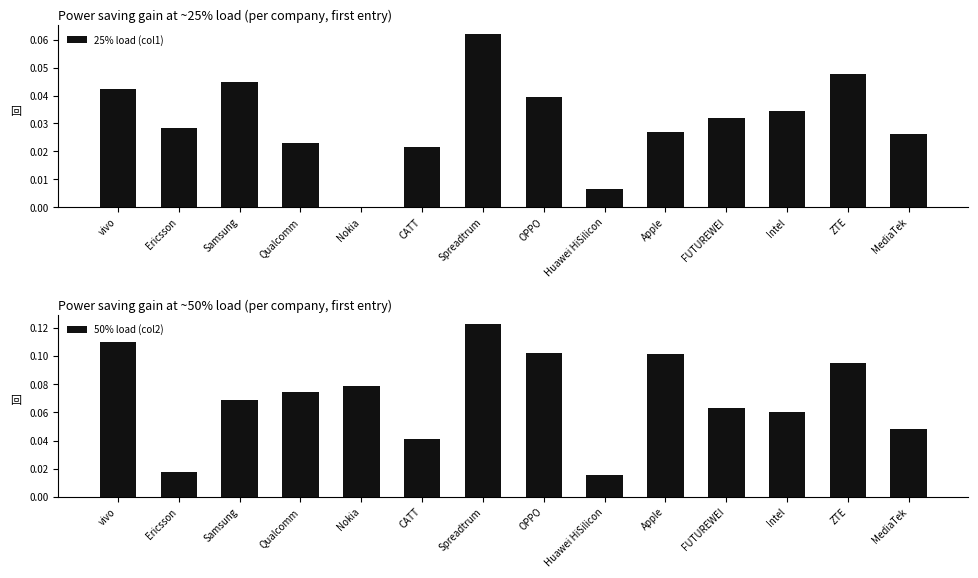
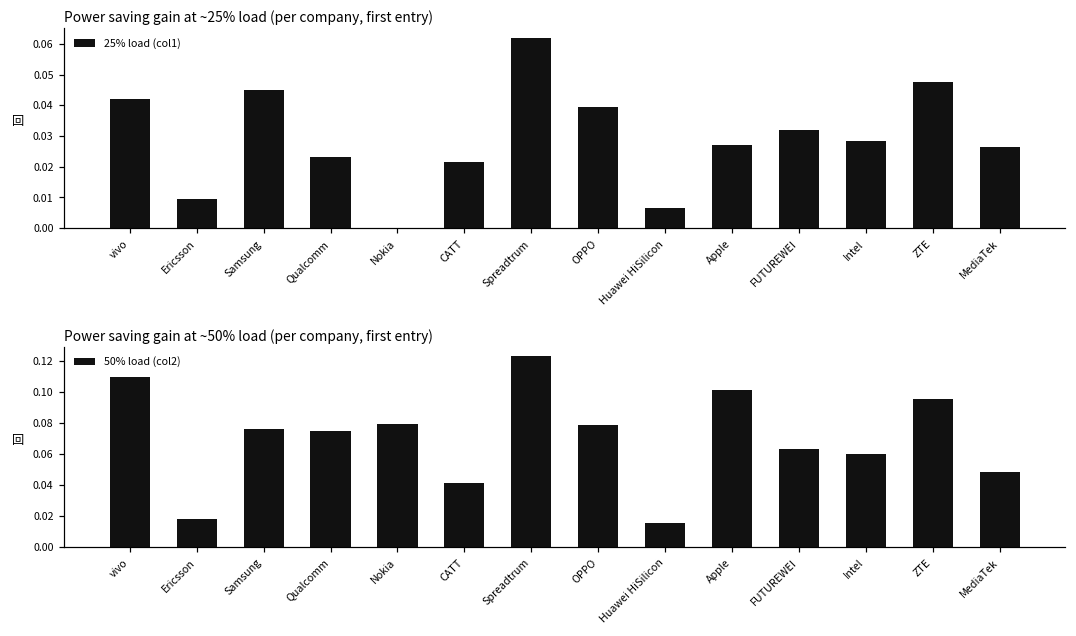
  {
    "Power saving gain at ~25% load (per company, first entry)": {
      "vivo": 0.042,
-     "Ericsson": 0.029,
+     "Ericsson": 0.010,
      "Samsung": 0.045,
      "Qualcomm": 0.023,
      "Nokia": 0.000,
      "CATT": 0.022,
      "Spreadtrum": 0.062,
      "OPPO": 0.039,
      "Huawei HiSilicon": 0.006,
      "Apple": 0.027,
      "FUTUREWEI": 0.032,
-     "Intel": 0.035,
+     "Intel": 0.028,
      "ZTE": 0.048,
      "MediaTek": 0.026
    },
    "Power saving gain at ~50% load (per company, first entry)": {
      "vivo": 0.110,
      "Ericsson": 0.018,
-     "Samsung": 0.069,
+     "Samsung": 0.076,
      "Qualcomm": 0.074,
      "Nokia": 0.079,
      "CATT": 0.041,
      "Spreadtrum": 0.123,
-     "OPPO": 0.102,
+     "OPPO": 0.079,
      "Huawei HiSilicon": 0.016,
      "Apple": 0.101,
      "FUTUREWEI": 0.063,
      "Intel": 0.060,
      "ZTE": 0.095,
      "MediaTek": 0.048
    }
  }
